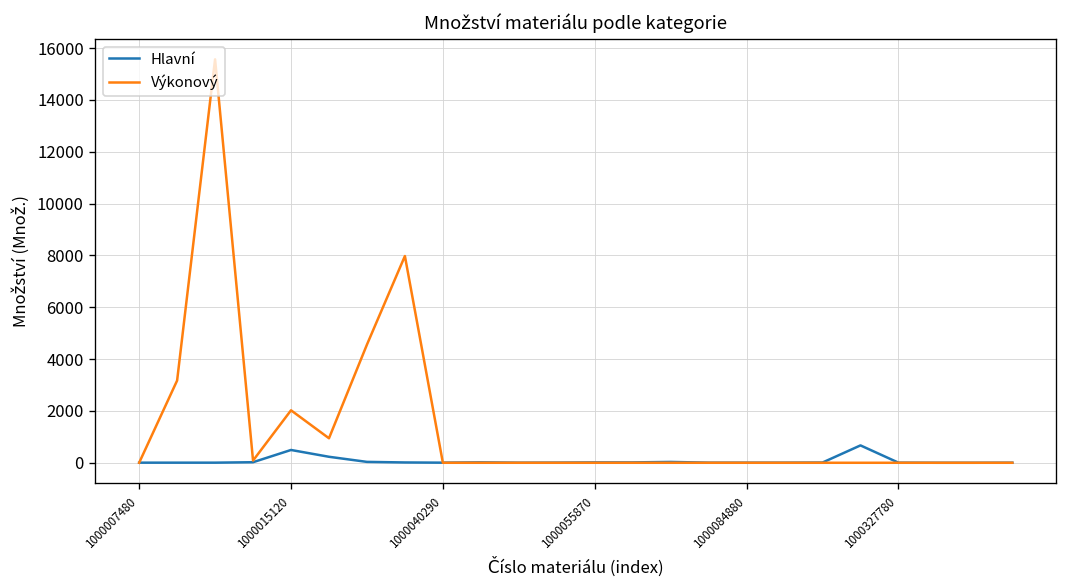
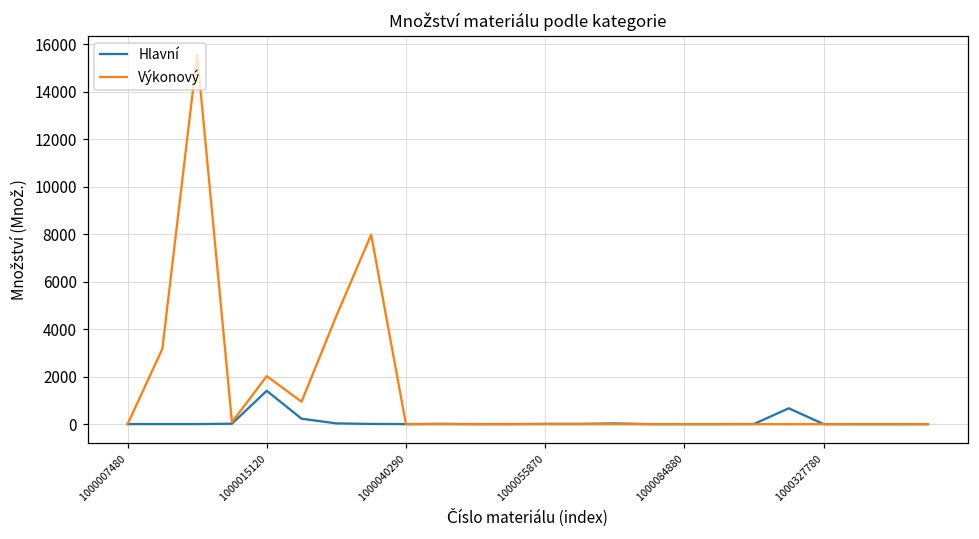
  {
    "Hlavní": {
-     "1000015120": 500
+     "1000015120": 1400
    },
    "Výkonový": {
      "1000015120": 2000
    }
  }
